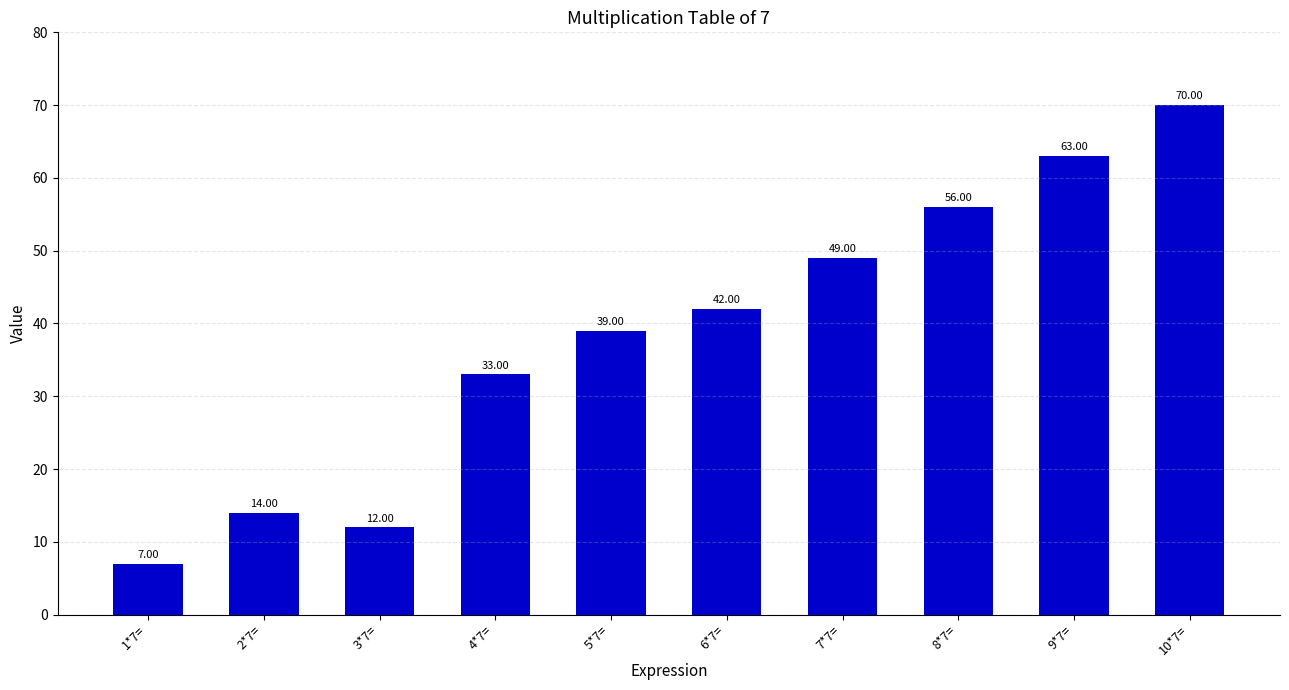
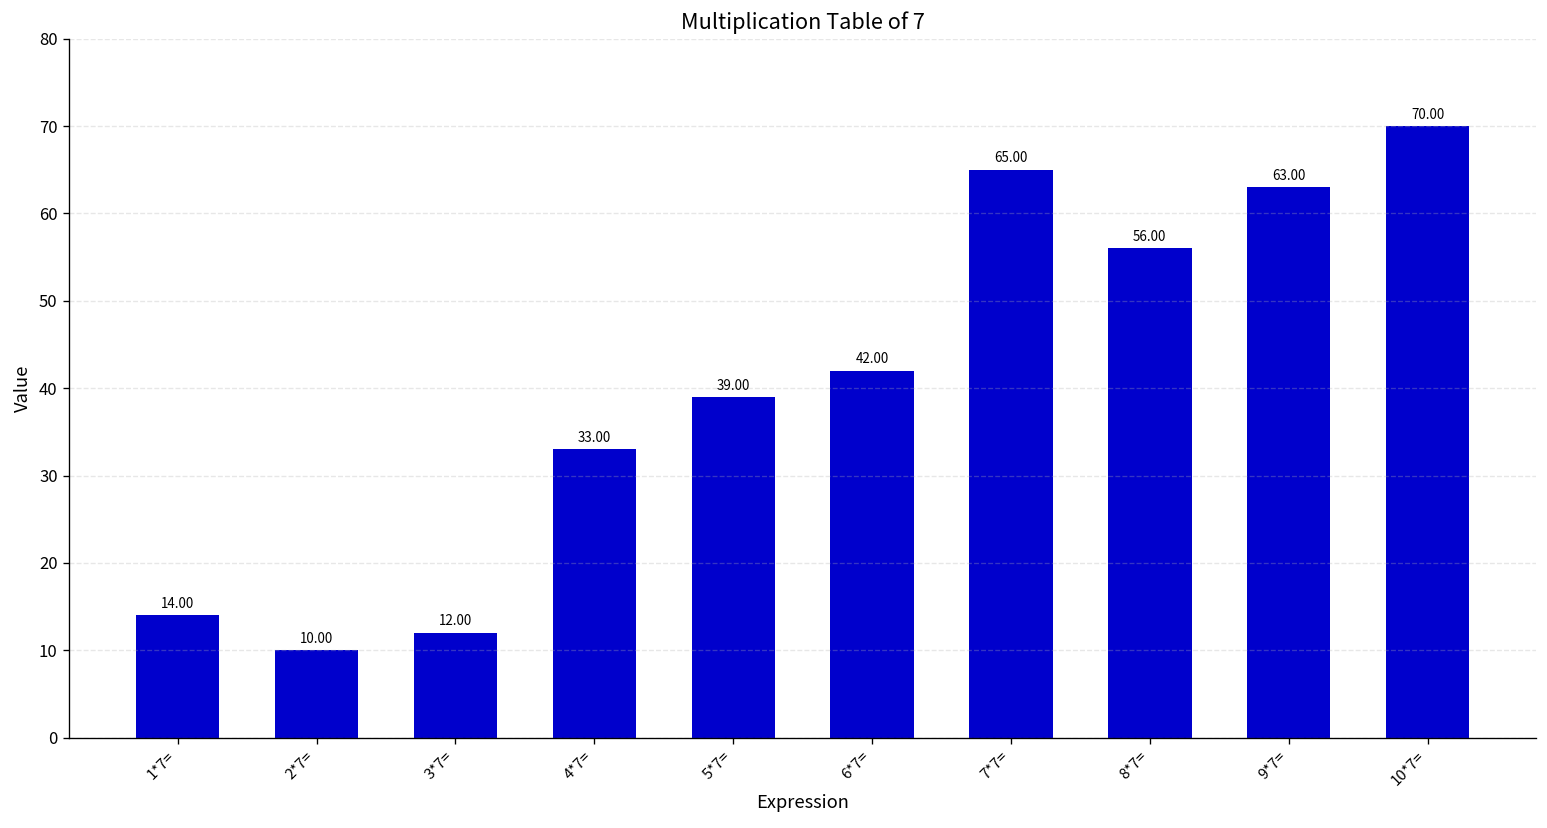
  {
-   "1*7=": 7.00,
-   "2*7=": 14.00,
+   "1*7=": 14.00,
+   "2*7=": 10.00,
    "3*7=": 12.00,
    "4*7=": 33.00,
    "5*7=": 39.00,
    "6*7=": 42.00,
-   "7*7=": 49.00,
+   "7*7=": 65.00,
    "8*7=": 56.00,
    "9*7=": 63.00,
    "10*7=": 70.00
  }
